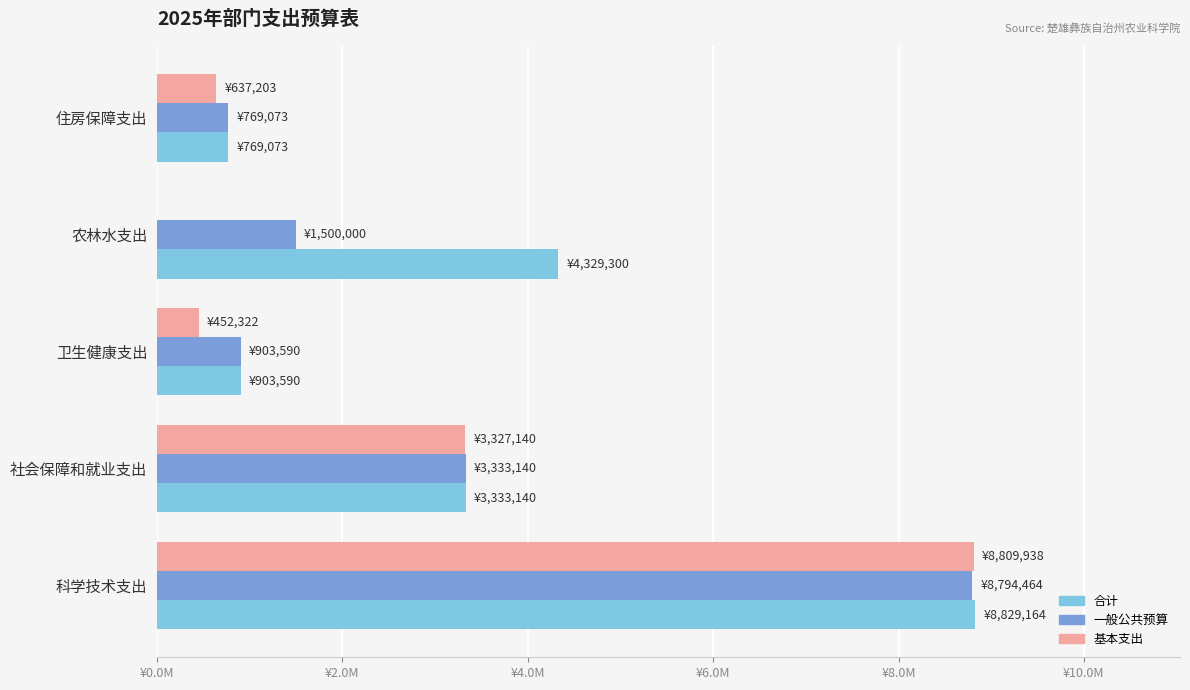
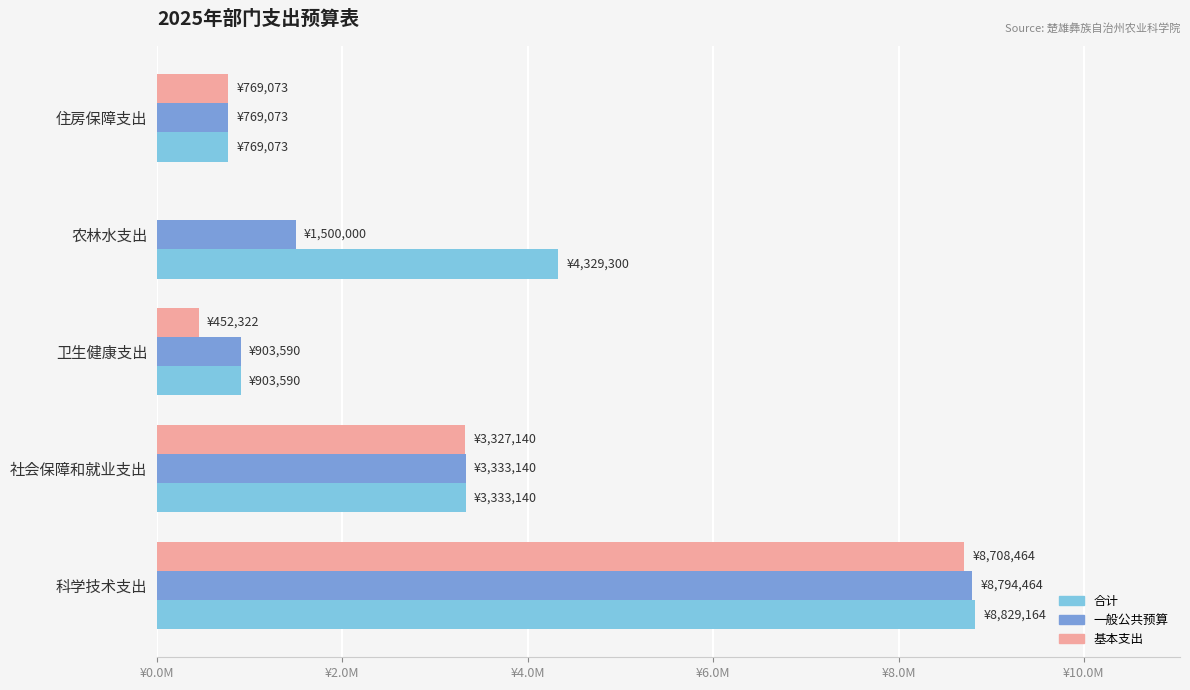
  {
    "基本支出": {
-     "住房保障支出": "¥637,203",
+     "住房保障支出": "¥769,073",
      "卫生健康支出": "¥452,322",
      "社会保障和就业支出": "¥3,327,140",
-     "科学技术支出": "¥8,809,938"
+     "科学技术支出": "¥8,708,464"
    }
  }
